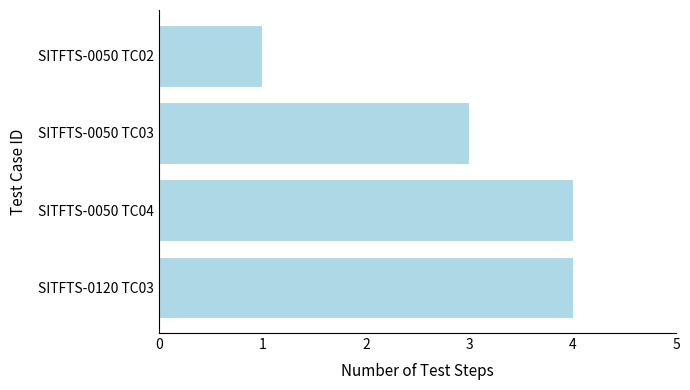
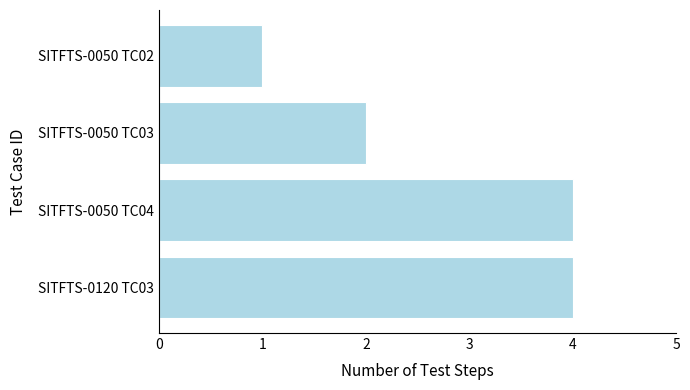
  {
    "SITFTS-0050 TC02": 1,
-   "SITFTS-0050 TC03": 3,
+   "SITFTS-0050 TC03": 2,
    "SITFTS-0050 TC04": 4,
    "SITFTS-0120 TC03": 4
  }
